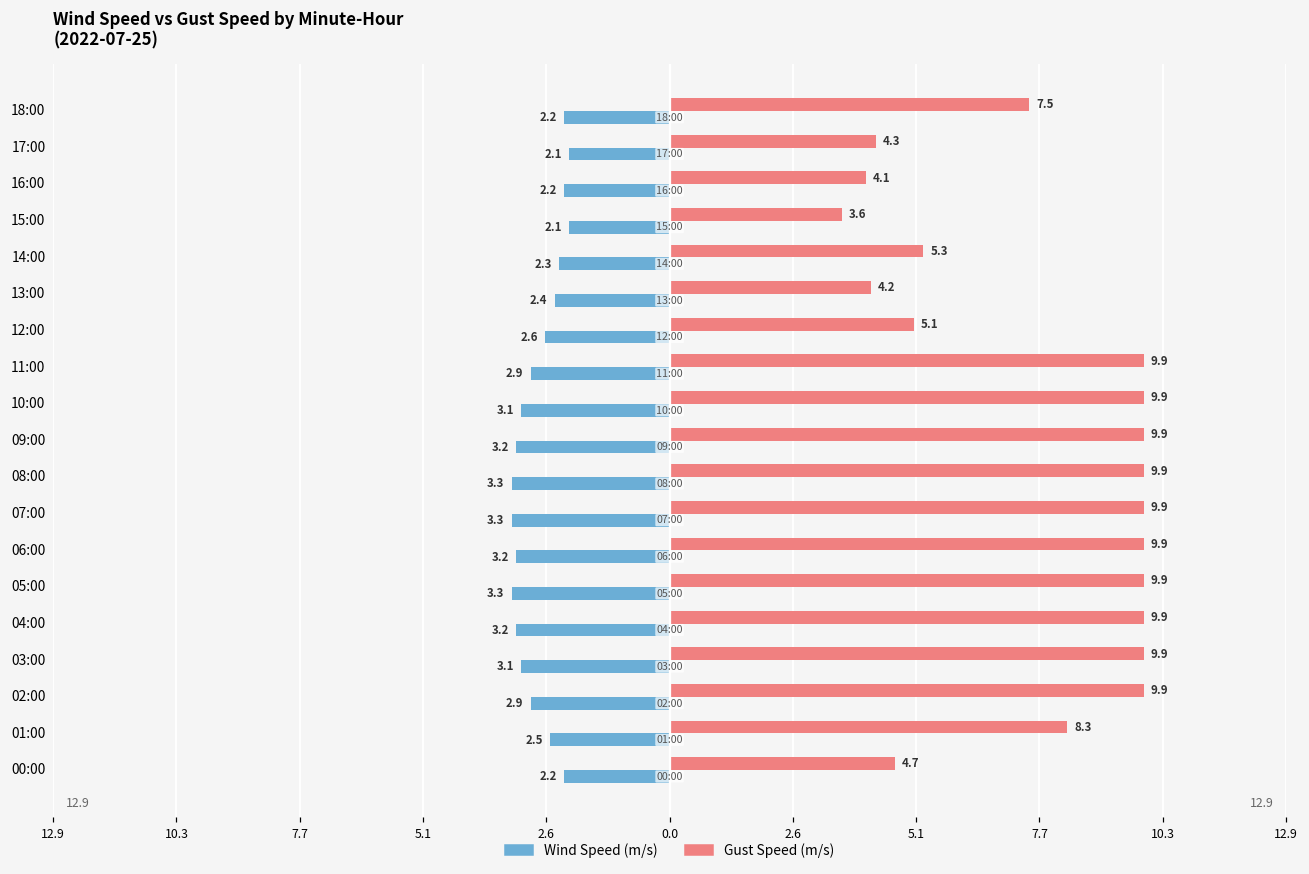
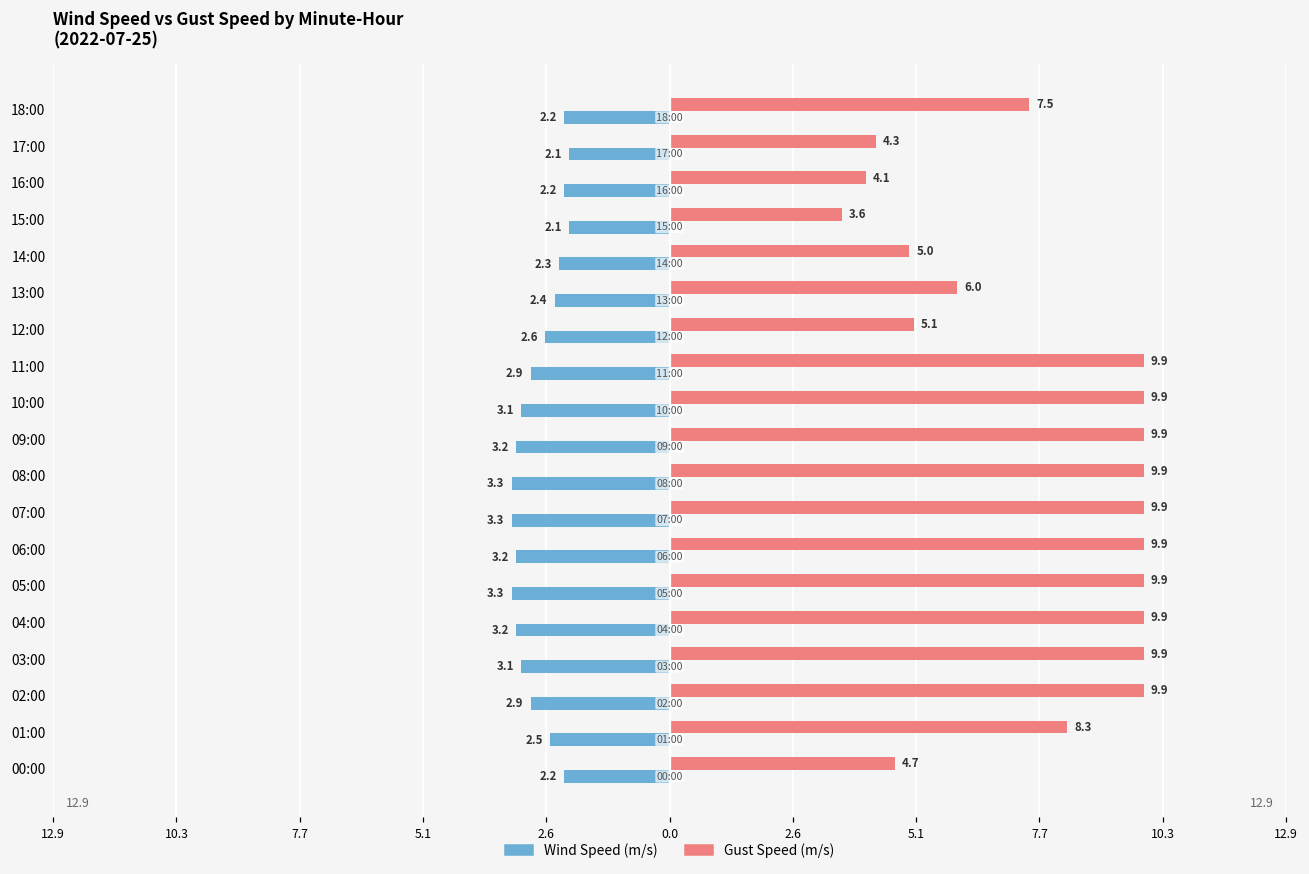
  {
    "Gust Speed (m/s)": {
      "18:00": 7.5,
      "17:00": 4.3,
      "16:00": 4.1,
      "15:00": 3.6,
-     "14:00": 5.3,
-     "13:00": 4.2,
+     "14:00": 5.0,
+     "13:00": 6.0,
      "12:00": 5.1,
      "11:00": 9.9,
      "10:00": 9.9,
      "09:00": 9.9,
      "08:00": 9.9,
      "07:00": 9.9,
      "06:00": 9.9,
      "05:00": 9.9,
      "04:00": 9.9,
      "03:00": 9.9,
      "02:00": 9.9,
      "01:00": 8.3,
      "00:00": 4.7
    }
  }
